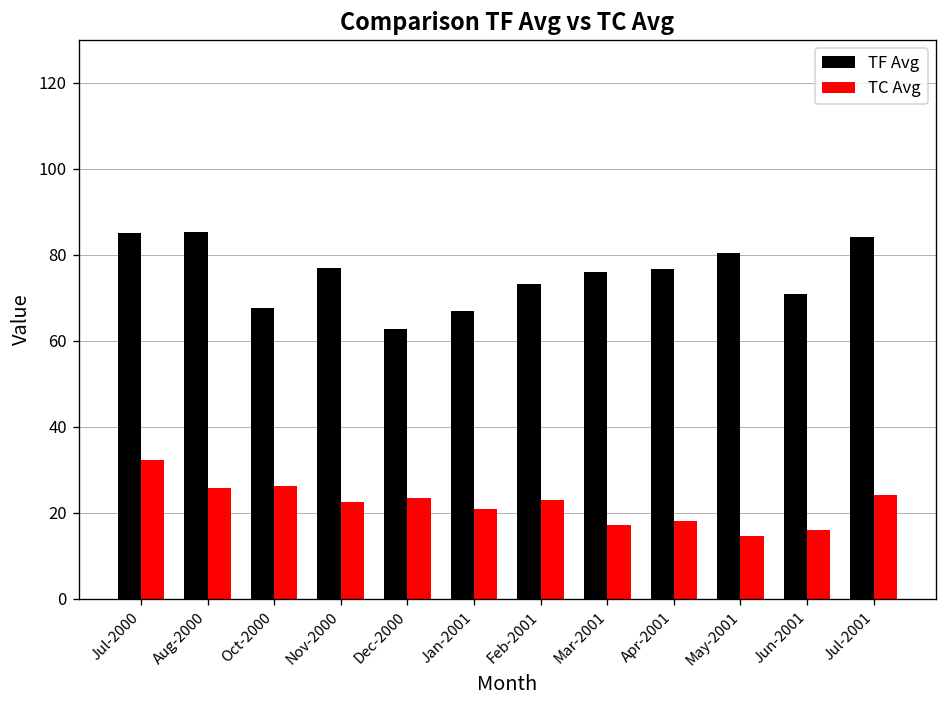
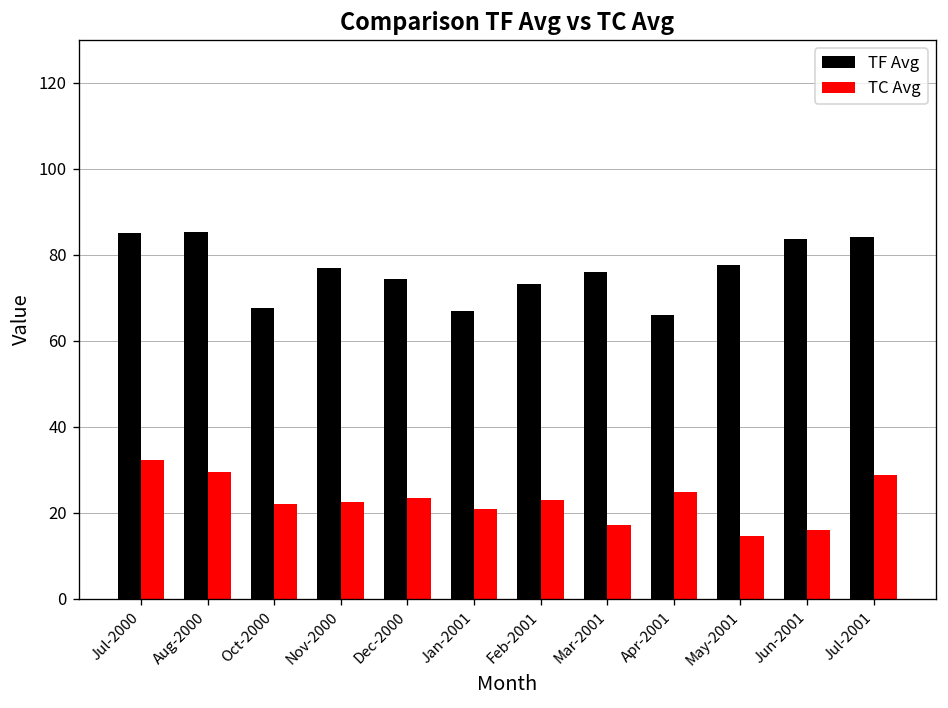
  {
    "TF Avg": {
      "Jul-2000": 85,
      "Aug-2000": 85,
      "Oct-2000": 68,
      "Nov-2000": 77,
-     "Dec-2000": 63,
+     "Dec-2000": 74,
      "Jan-2001": 67,
      "Feb-2001": 73,
      "Mar-2001": 76,
-     "Apr-2001": 77,
-     "May-2001": 80,
-     "Jun-2001": 71,
+     "Apr-2001": 66,
+     "May-2001": 78,
+     "Jun-2001": 84,
      "Jul-2001": 84
    },
    "TC Avg": {
      "Jul-2000": 32,
-     "Aug-2000": 26,
-     "Oct-2000": 26,
+     "Aug-2000": 30,
+     "Oct-2000": 22,
      "Nov-2000": 23,
      "Dec-2000": 24,
      "Jan-2001": 21,
      "Feb-2001": 23,
      "Mar-2001": 17,
-     "Apr-2001": 18,
+     "Apr-2001": 25,
      "May-2001": 15,
      "Jun-2001": 16,
-     "Jul-2001": 24
+     "Jul-2001": 29
    }
  }
